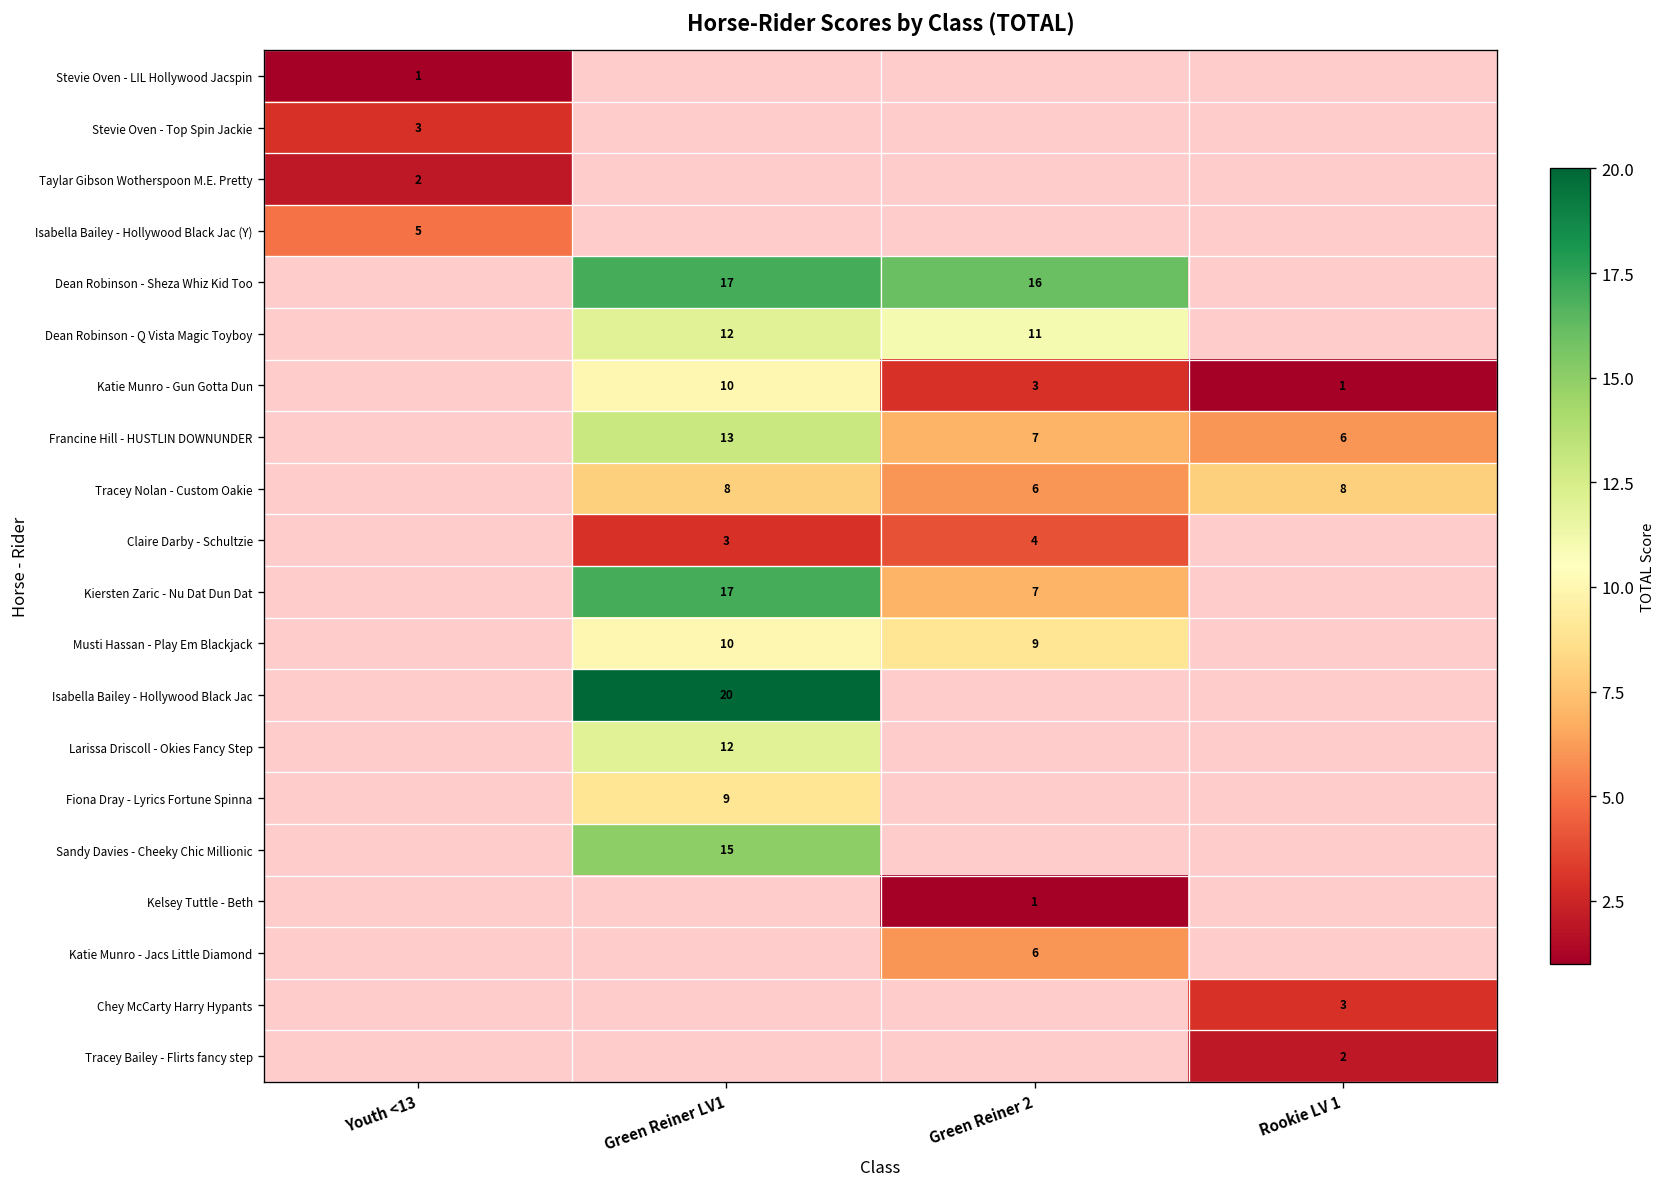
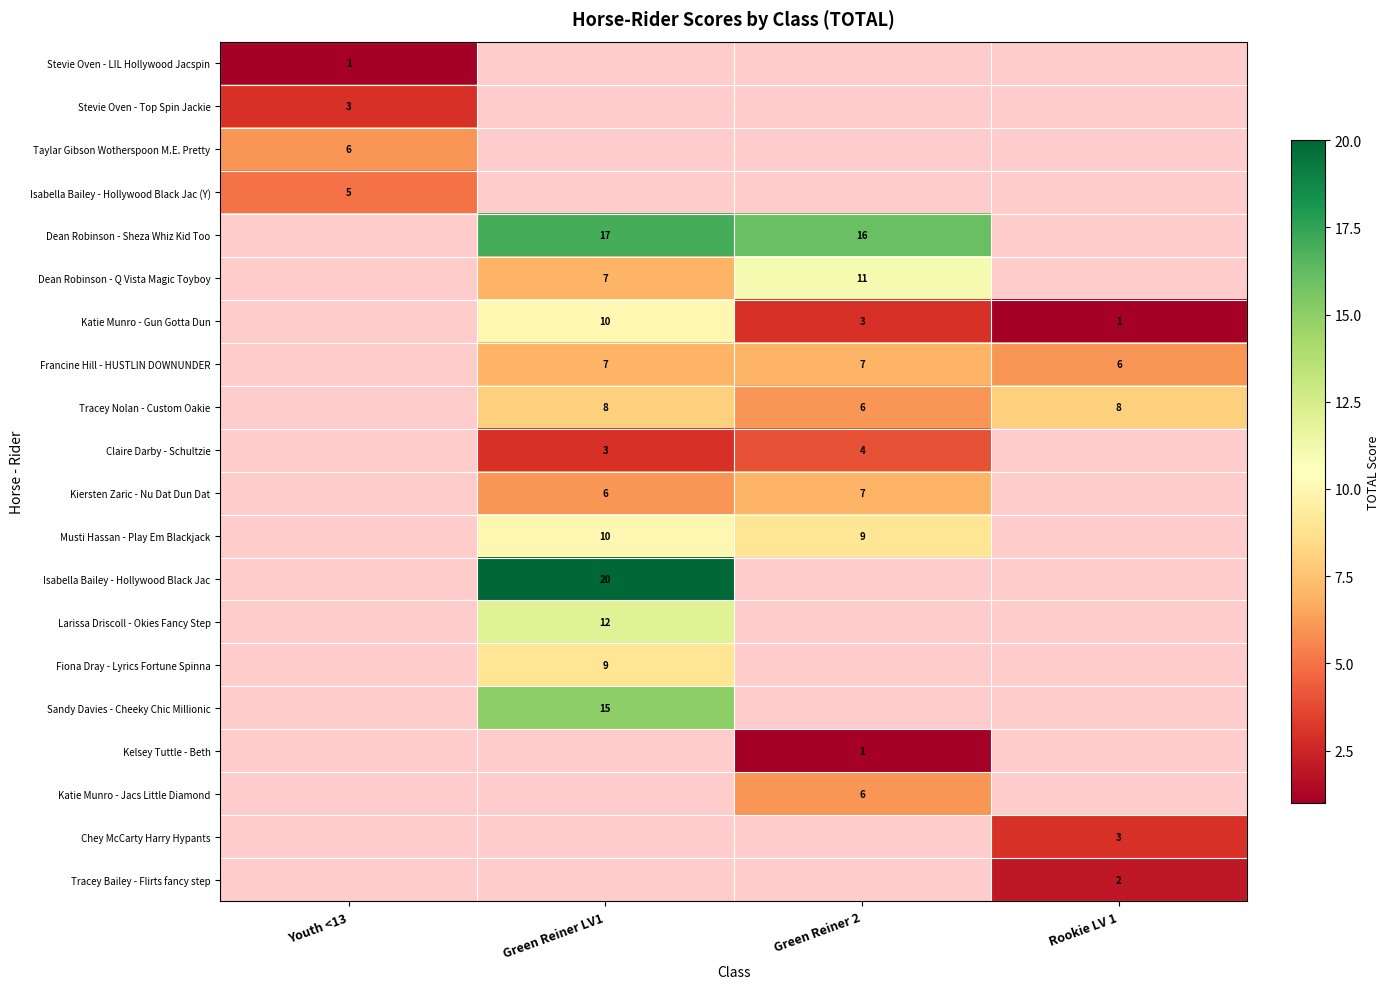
  {
    "Stevie Oven - LIL Hollywood Jacspin": {
      "Youth <13": 1
    },
    "Stevie Oven - Top Spin Jackie": {
      "Youth <13": 3
    },
    "Taylar Gibson Wotherspoon M.E. Pretty": {
-     "Youth <13": 2
+     "Youth <13": 6
    },
    "Isabella Bailey - Hollywood Black Jac (Y)": {
      "Youth <13": 5
    },
    "Dean Robinson - Sheza Whiz Kid Too": {
      "Green Reiner LV1": 17,
      "Green Reiner 2": 16
    },
    "Dean Robinson - Q Vista Magic Toyboy": {
-     "Green Reiner LV1": 12,
+     "Green Reiner LV1": 7,
      "Green Reiner 2": 11
    },
    "Katie Munro - Gun Gotta Dun": {
      "Green Reiner LV1": 10,
      "Green Reiner 2": 3,
      "Rookie LV 1": 1
    },
    "Francine Hill - HUSTLIN DOWNUNDER": {
-     "Green Reiner LV1": 13,
+     "Green Reiner LV1": 7,
      "Green Reiner 2": 7,
      "Rookie LV 1": 6
    },
    "Tracey Nolan - Custom Oakie": {
      "Green Reiner LV1": 8,
      "Green Reiner 2": 6,
      "Rookie LV 1": 8
    },
    "Claire Darby - Schultzie": {
      "Green Reiner LV1": 3,
      "Green Reiner 2": 4
    },
    "Kiersten Zaric - Nu Dat Dun Dat": {
-     "Green Reiner LV1": 17,
+     "Green Reiner LV1": 6,
      "Green Reiner 2": 7
    },
    "Musti Hassan - Play Em Blackjack": {
      "Green Reiner LV1": 10,
      "Green Reiner 2": 9
    },
    "Isabella Bailey - Hollywood Black Jac": {
      "Green Reiner LV1": 20
    },
    "Larissa Driscoll - Okies Fancy Step": {
      "Green Reiner LV1": 12
    },
    "Fiona Dray - Lyrics Fortune Spinna": {
      "Green Reiner LV1": 9
    },
    "Sandy Davies - Cheeky Chic Millionic": {
      "Green Reiner LV1": 15
    },
    "Kelsey Tuttle - Beth": {
      "Green Reiner 2": 1
    },
    "Katie Munro - Jacs Little Diamond": {
      "Green Reiner 2": 6
    },
    "Chey McCarty Harry Hypants": {
      "Rookie LV 1": 3
    },
    "Tracey Bailey - Flirts fancy step": {
      "Rookie LV 1": 2
    }
  }
